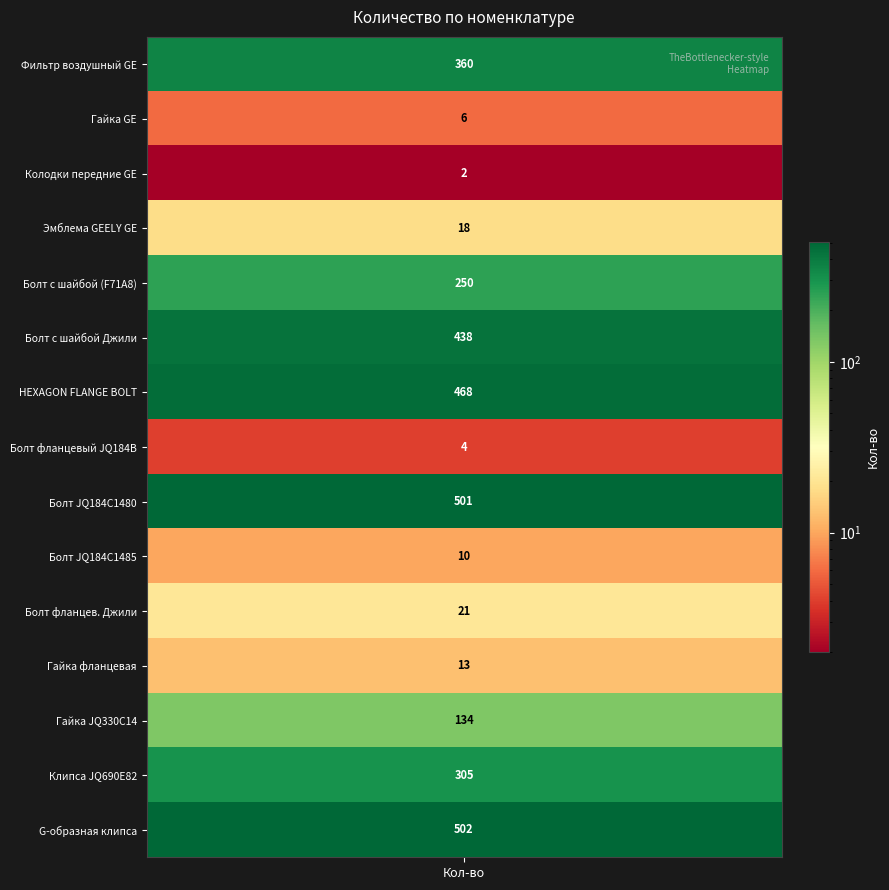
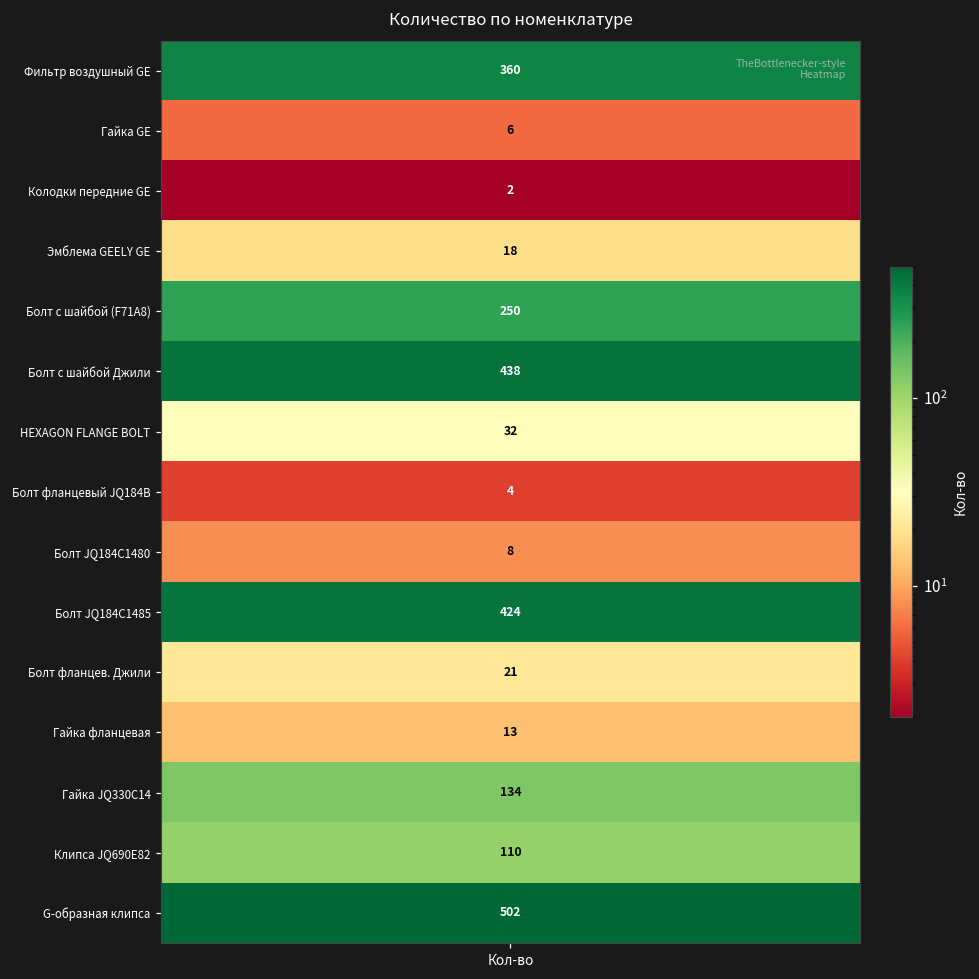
  {
    "Гайка GE": {
      "Кол-во": 6
    },
    "Колодки передние GE": {
      "Кол-во": 2
    },
    "Эмблема GEELY GE": {
      "Кол-во": 18
    },
    "Болт с шайбой (F71A8)": {
      "Кол-во": 250
    },
    "Болт с шайбой Джили": {
      "Кол-во": 438
    },
    "HEXAGON FLANGE BOLT": {
-     "Кол-во": 468
+     "Кол-во": 32
    },
    "Болт фланцевый JQ184B": {
      "Кол-во": 4
    },
    "Болт JQ184C1480": {
-     "Кол-во": 501
+     "Кол-во": 8
    },
    "Болт JQ184C1485": {
-     "Кол-во": 10
+     "Кол-во": 424
    },
    "Болт фланцев. Джили": {
      "Кол-во": 21
    },
    "Гайка фланцевая": {
      "Кол-во": 13
    },
    "Гайка JQ330C14": {
      "Кол-во": 134
    },
    "Клипса JQ690E82": {
-     "Кол-во": 305
+     "Кол-во": 110
    },
    "G-образная клипса": {
      "Кол-во": 502
    }
  }
